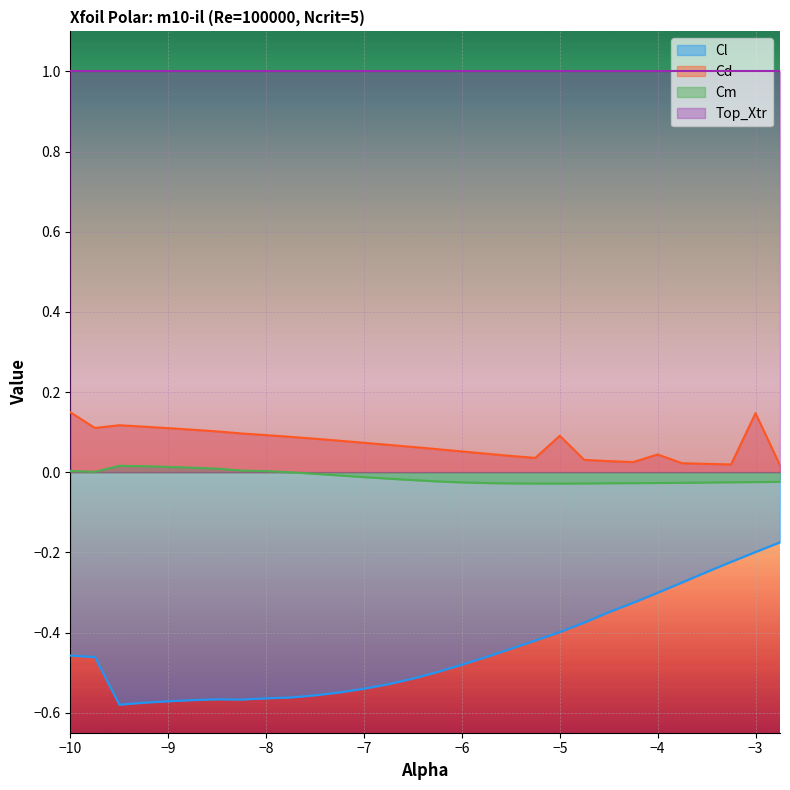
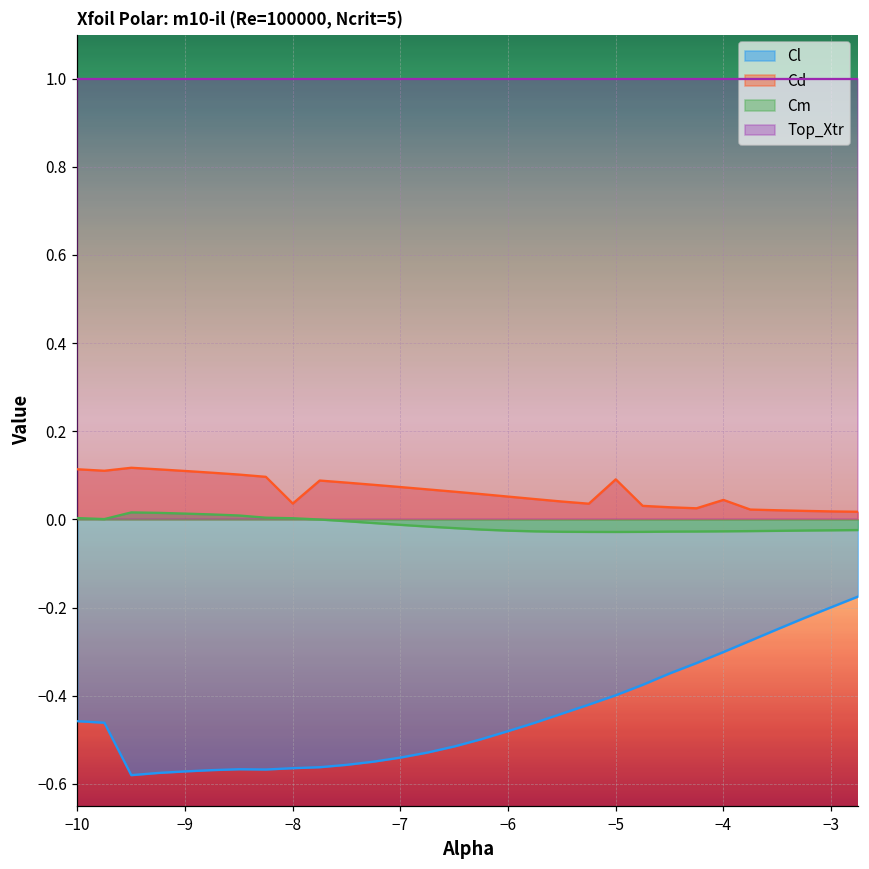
  {
    "Cd": {
-     "−10": 0.15,
+     "−10": 0.11,
      "−9": 0.11,
-     "−8": 0.09,
+     "−8": 0.04,
      "−7": 0.07,
      "−6": 0.05,
      "−5": 0.09,
      "−4": 0.04,
-     "−3": 0.15
+     "−3": 0.02
    },
    "Top_Xtr": {
      "−10": 1.00,
      "−9": 1.00,
      "−8": 1.00,
      "−7": 1.00,
      "−6": 1.00,
      "−5": 1.00,
      "−4": 1.00
    }
  }
